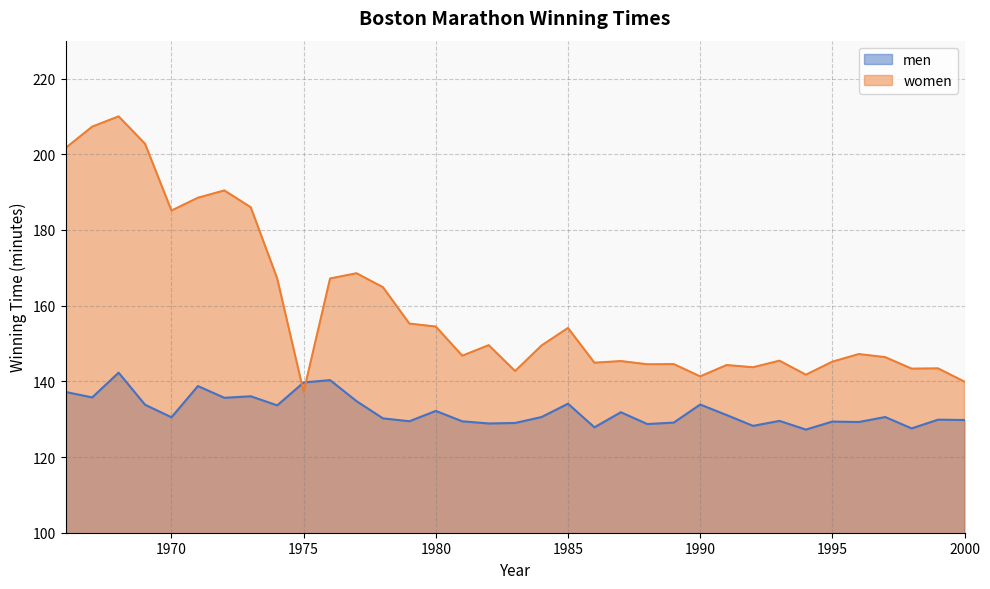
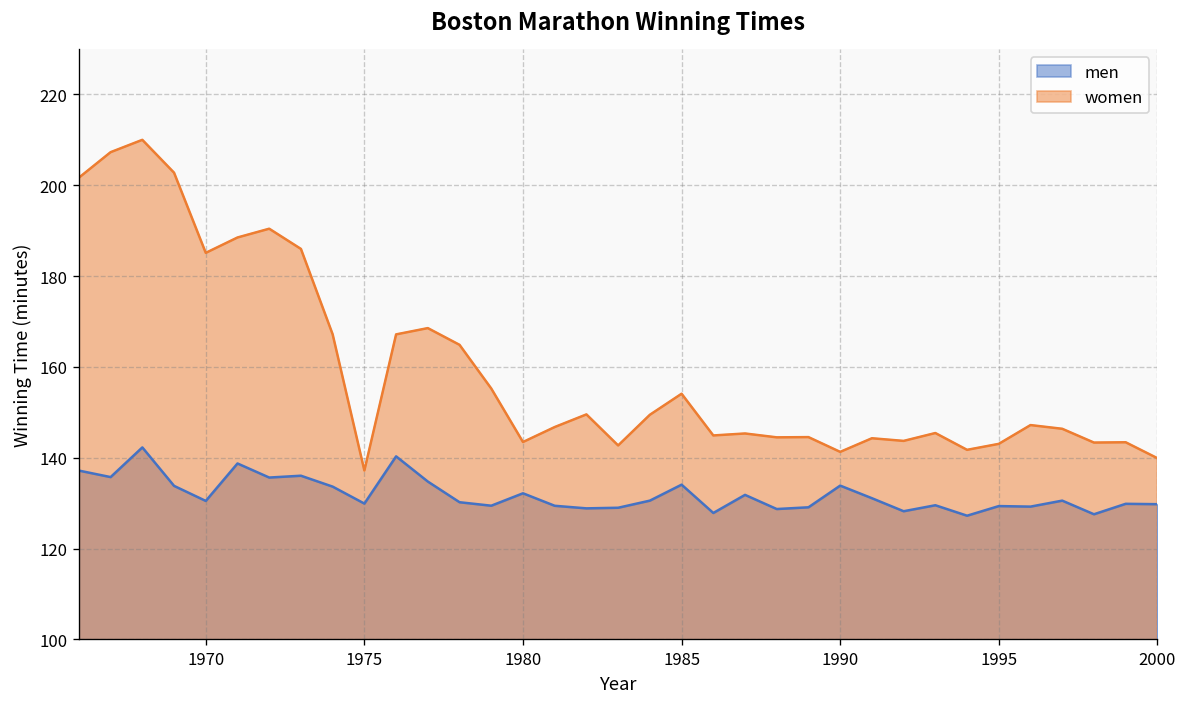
  {
    "men": {
      "1970": 131,
-     "1975": 140,
+     "1975": 130,
      "1980": 132,
      "1985": 134,
      "1990": 134,
      "1995": 129,
      "2000": 130
    },
    "women": {
      "1970": 185,
      "1975": 137,
-     "1980": 154,
+     "1980": 143,
      "1985": 154,
      "1990": 141,
-     "1995": 145,
+     "1995": 143,
      "2000": 140
    }
  }
